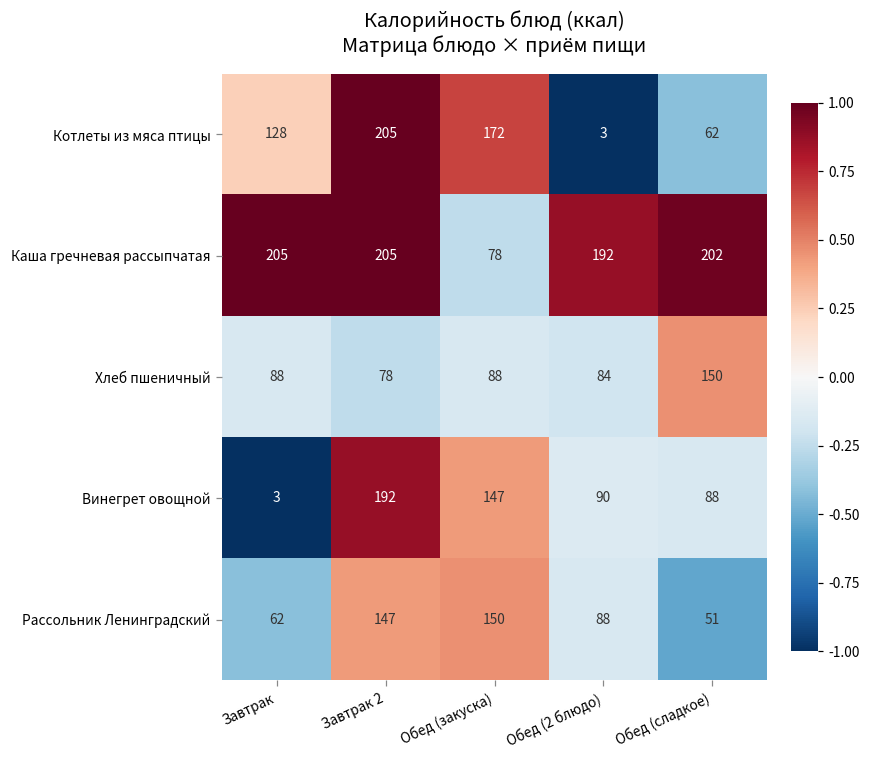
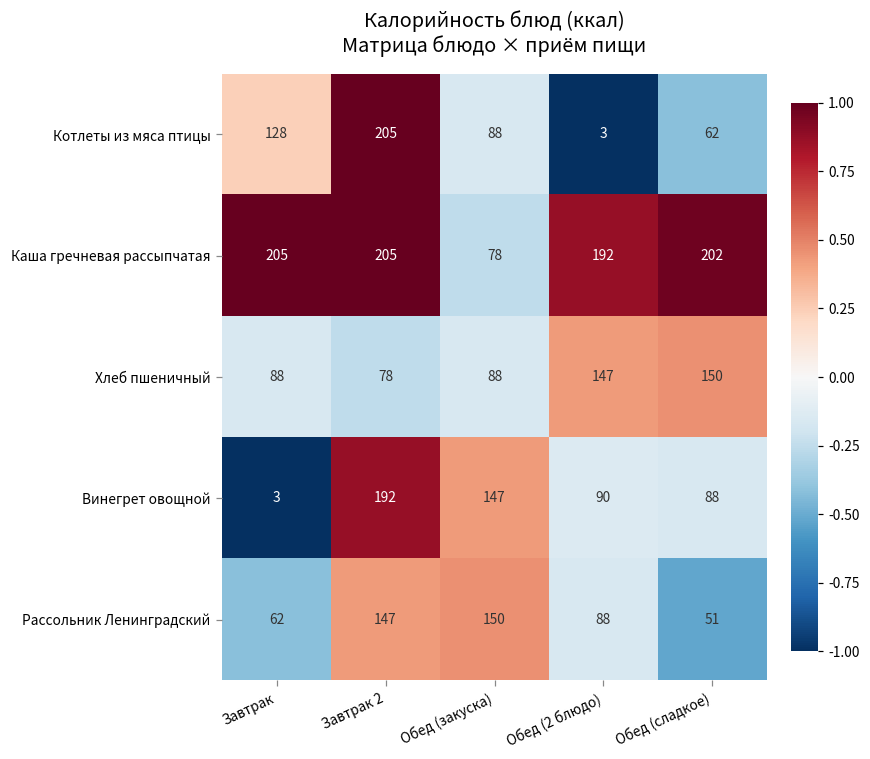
  {
    "Котлеты из мяса птицы": {
      "Завтрак": 128,
      "Завтрак 2": 205,
-     "Обед (закуска)": 172,
+     "Обед (закуска)": 88,
      "Обед (2 блюдо)": 3,
      "Обед (сладкое)": 62
    },
    "Каша гречневая рассыпчатая": {
      "Завтрак": 205,
      "Завтрак 2": 205,
      "Обед (закуска)": 78,
      "Обед (2 блюдо)": 192,
      "Обед (сладкое)": 202
    },
    "Хлеб пшеничный": {
      "Завтрак": 88,
      "Завтрак 2": 78,
      "Обед (закуска)": 88,
-     "Обед (2 блюдо)": 84,
+     "Обед (2 блюдо)": 147,
      "Обед (сладкое)": 150
    },
    "Винегрет овощной": {
      "Завтрак": 3,
      "Завтрак 2": 192,
      "Обед (закуска)": 147,
      "Обед (2 блюдо)": 90,
      "Обед (сладкое)": 88
    },
    "Рассольник Ленинградский": {
      "Завтрак": 62,
      "Завтрак 2": 147,
      "Обед (закуска)": 150,
      "Обед (2 блюдо)": 88,
      "Обед (сладкое)": 51
    }
  }
